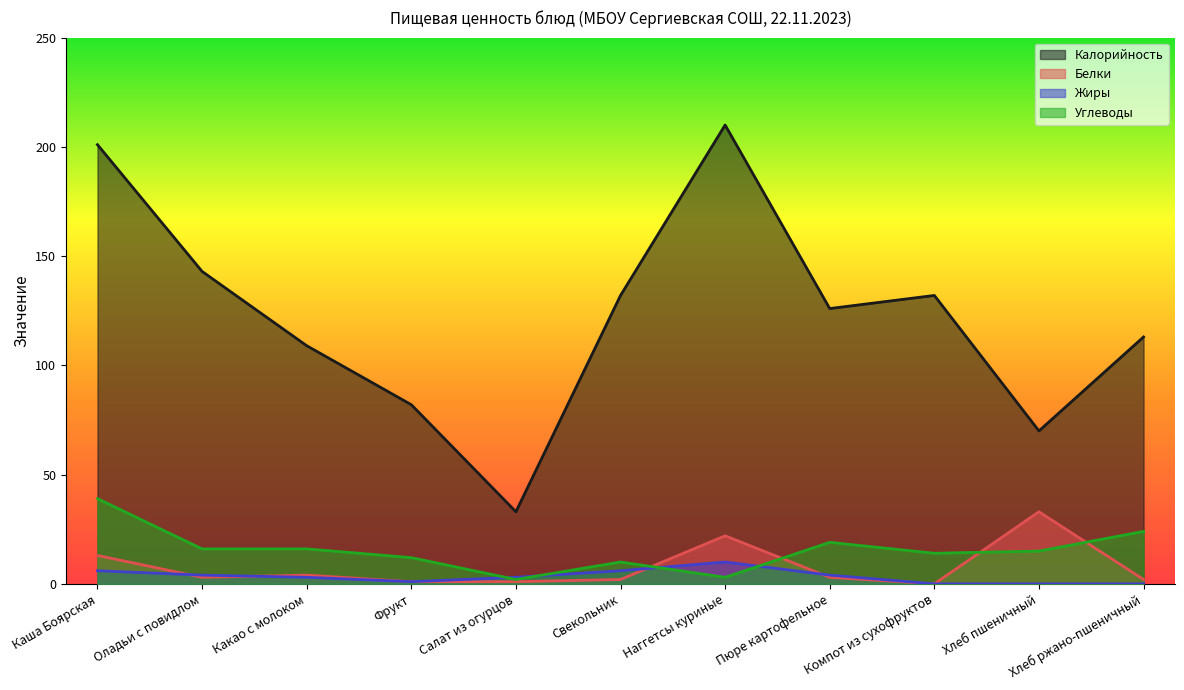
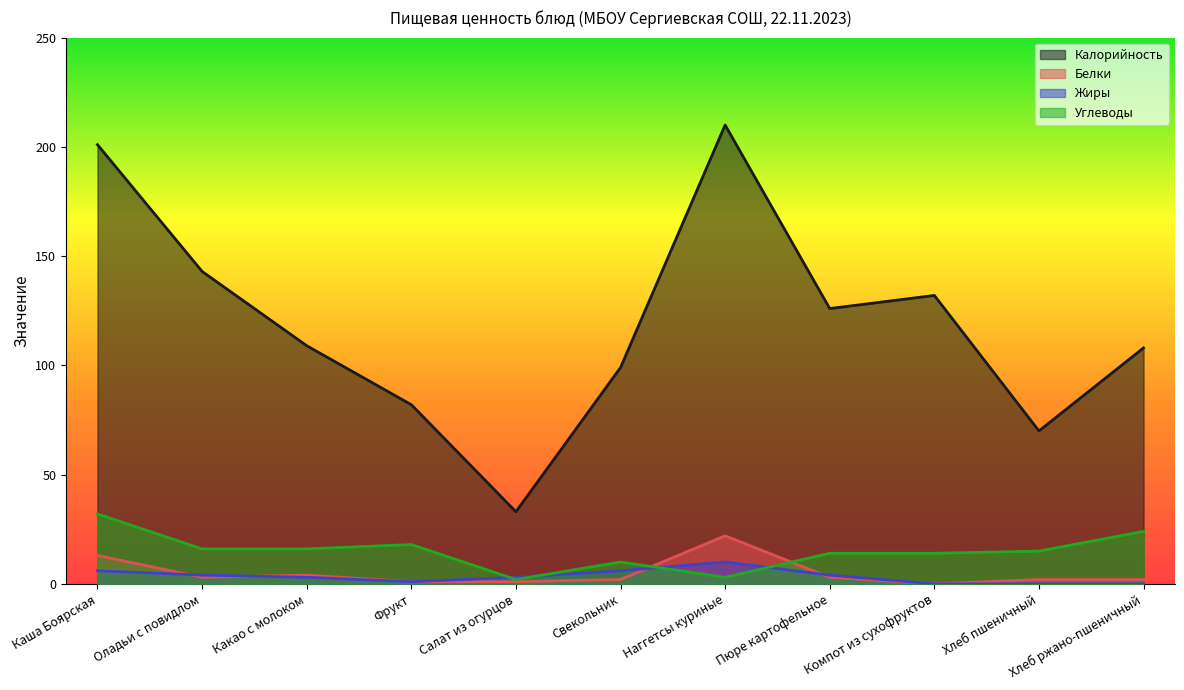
  {
    "Калорийность": {
      "Каша Боярская": 201,
      "Оладьи с повидлом": 143,
      "Какао с молоком": 109,
      "Фрукт": 82,
      "Салат из огурцов": 33,
-     "Свекольник": 132,
+     "Свекольник": 99,
      "Наггетсы куриные": 210,
      "Пюре картофельное": 126,
      "Компот из сухофруктов": 132,
      "Хлеб пшеничный": 70,
-     "Хлеб ржано-пшеничный": 113
+     "Хлеб ржано-пшеничный": 108
    },
    "Белки": {
      "Каша Боярская": 13,
      "Свекольник": 2,
      "Наггетсы куриные": 22,
-     "Хлеб пшеничный": 33,
+     "Хлеб пшеничный": 2,
      "Хлеб ржано-пшеничный": 2
    },
    "Жиры": {
      "Каша Боярская": 6,
      "Свекольник": 6,
      "Наггетсы куриные": 10,
      "Хлеб пшеничный": 0,
      "Хлеб ржано-пшеничный": 0
    },
    "Углеводы": {
-     "Каша Боярская": 39,
+     "Каша Боярская": 32,
      "Оладьи с повидлом": 16,
      "Какао с молоком": 16,
-     "Фрукт": 12,
+     "Фрукт": 18,
      "Свекольник": 10,
      "Наггетсы куриные": 3,
-     "Пюре картофельное": 19,
+     "Пюре картофельное": 14,
      "Компот из сухофруктов": 14,
      "Хлеб пшеничный": 15,
      "Хлеб ржано-пшеничный": 24
    }
  }
